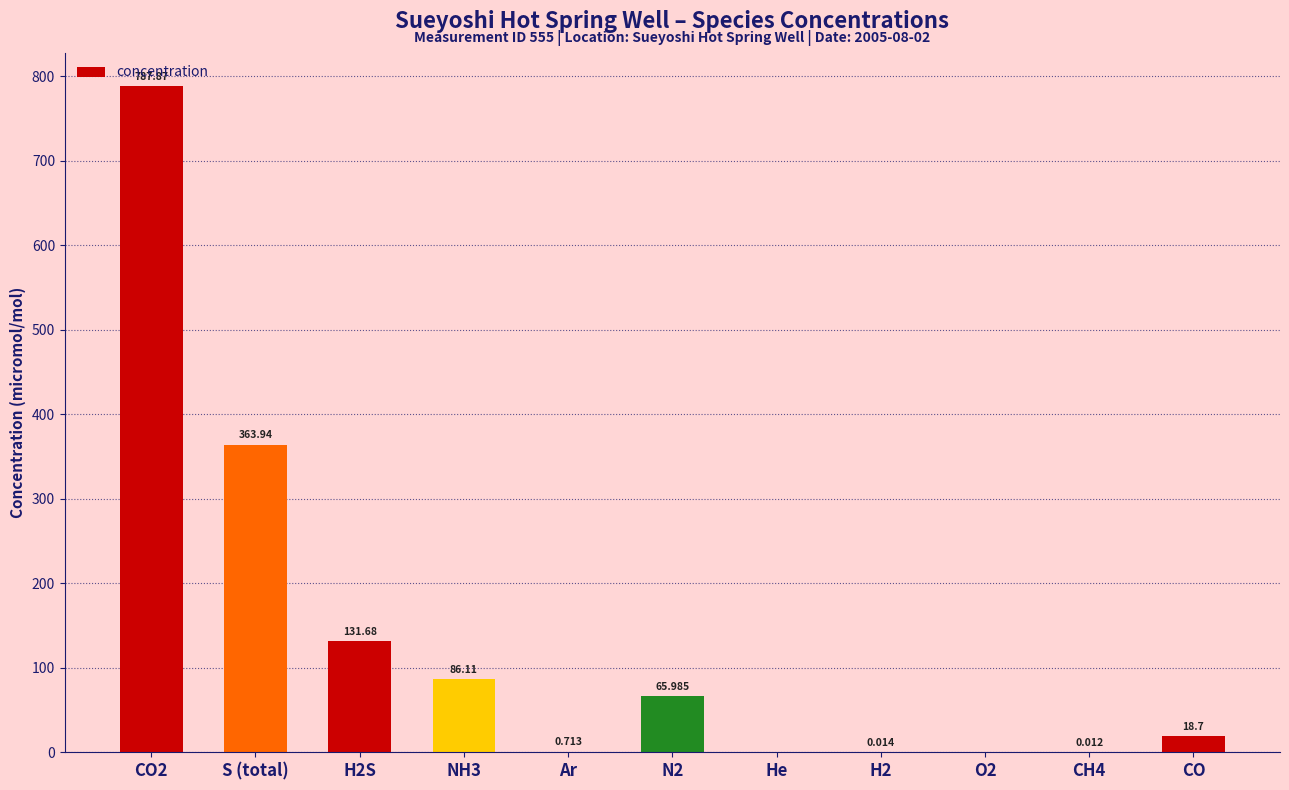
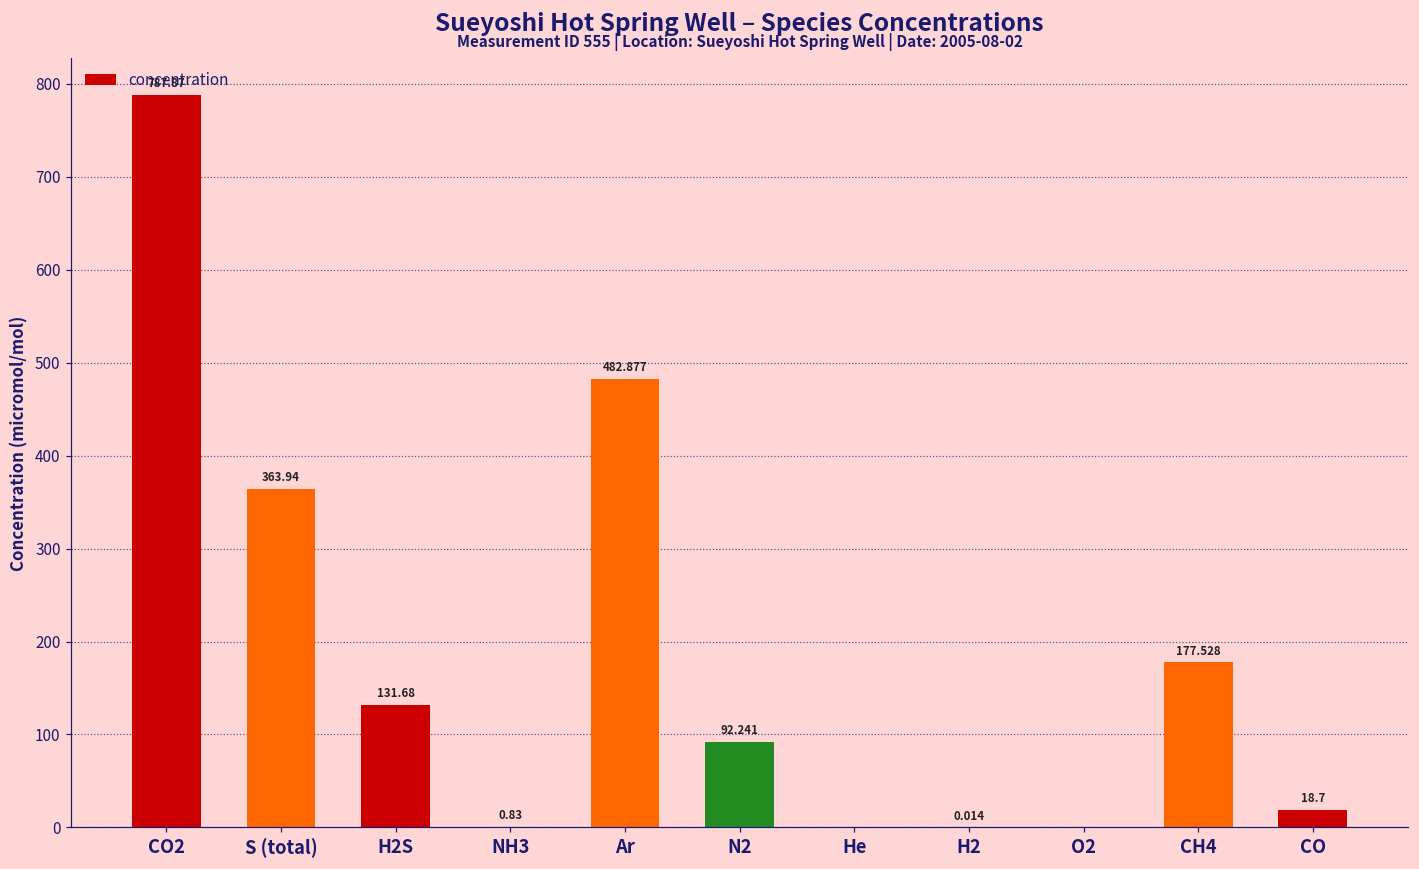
  {
    "CO2": 787.87,
    "S (total)": 363.94,
    "H2S": 131.68,
-   "NH3": 86.11,
-   "Ar": 0.713,
-   "N2": 65.985,
+   "NH3": 0.83,
+   "Ar": 482.877,
+   "N2": 92.241,
    "H2": 0.014,
-   "CH4": 0.012,
+   "CH4": 177.528,
    "CO": 18.7
  }
